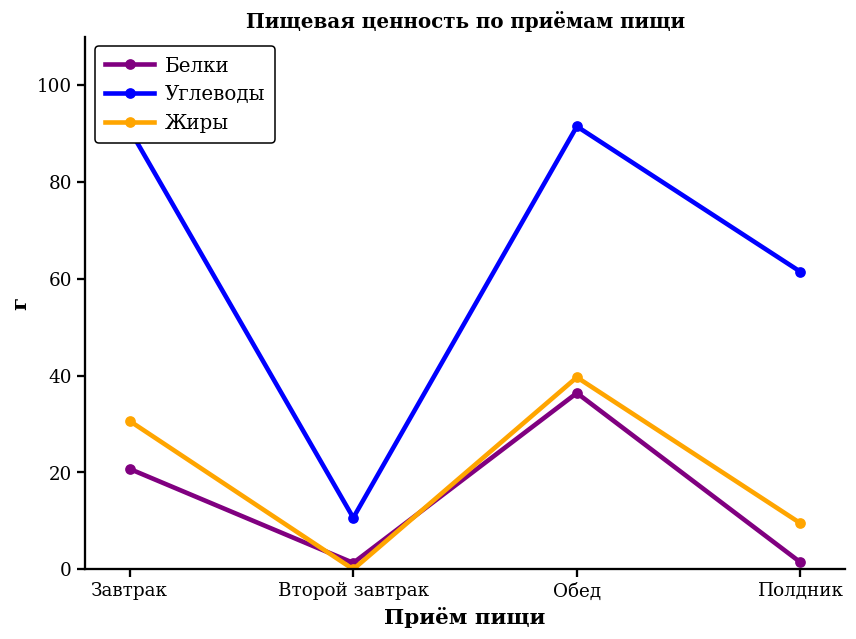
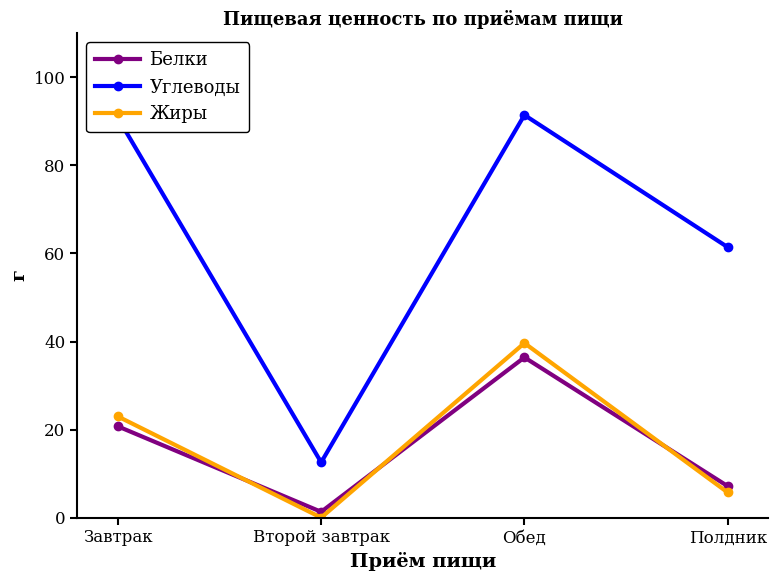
  {
    "Белки": {
      "Завтрак": 21,
      "Второй завтрак": 1,
      "Обед": 36,
-     "Полдник": 1
+     "Полдник": 7
    },
    "Углеводы": {
-     "Второй завтрак": 11,
+     "Второй завтрак": 13,
      "Обед": 91,
      "Полдник": 61
    },
    "Жиры": {
-     "Завтрак": 31,
+     "Завтрак": 23,
      "Второй завтрак": 0,
      "Обед": 40,
-     "Полдник": 10
+     "Полдник": 6
    }
  }
